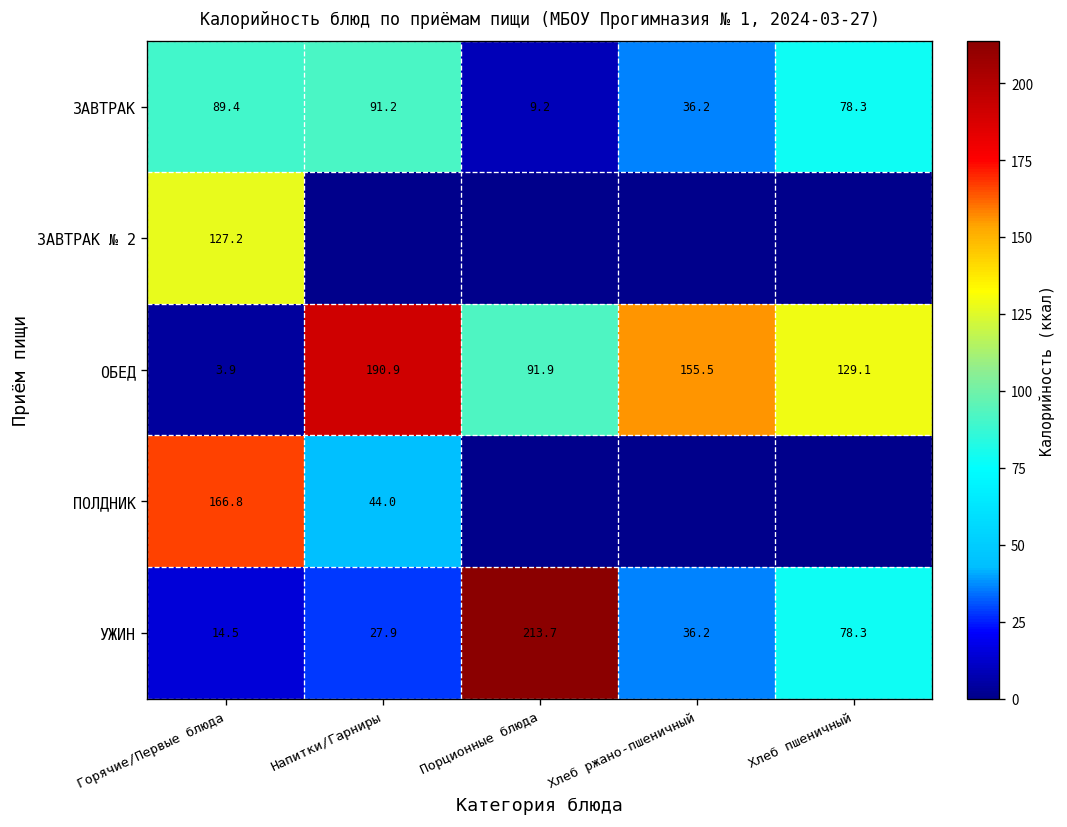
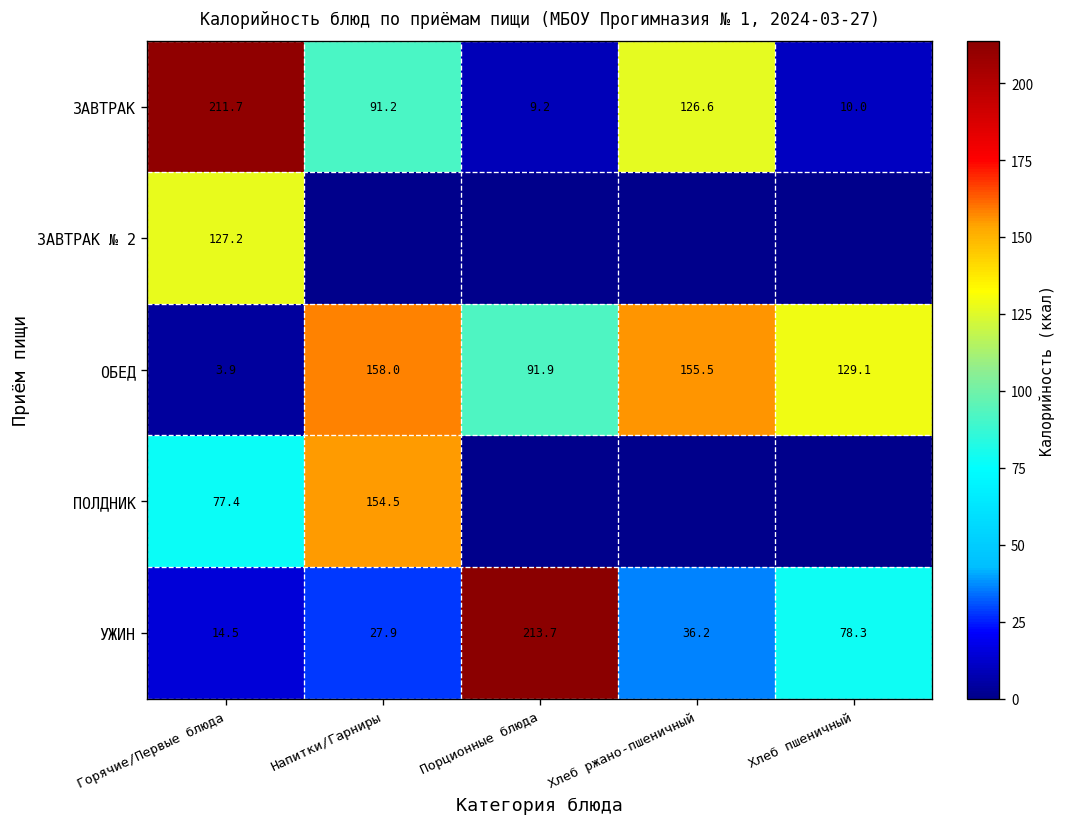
  {
    "ЗАВТРАК": {
-     "Горячие/Первые блюда": 89.4,
+     "Горячие/Первые блюда": 211.7,
      "Напитки/Гарниры": 91.2,
      "Порционные блюда": 9.2,
-     "Хлеб ржано-пшеничный": 36.2,
-     "Хлеб пшеничный": 78.3
+     "Хлеб ржано-пшеничный": 126.6,
+     "Хлеб пшеничный": 10.0
    },
    "ЗАВТРАК № 2": {
      "Горячие/Первые блюда": 127.2
    },
    "ОБЕД": {
      "Горячие/Первые блюда": 3.9,
-     "Напитки/Гарниры": 190.9,
+     "Напитки/Гарниры": 158.0,
      "Порционные блюда": 91.9,
      "Хлеб ржано-пшеничный": 155.5,
      "Хлеб пшеничный": 129.1
    },
    "ПОЛДНИК": {
-     "Горячие/Первые блюда": 166.8,
-     "Напитки/Гарниры": 44.0
+     "Горячие/Первые блюда": 77.4,
+     "Напитки/Гарниры": 154.5
    },
    "УЖИН": {
      "Горячие/Первые блюда": 14.5,
      "Напитки/Гарниры": 27.9,
      "Порционные блюда": 213.7,
      "Хлеб ржано-пшеничный": 36.2,
      "Хлеб пшеничный": 78.3
    }
  }
